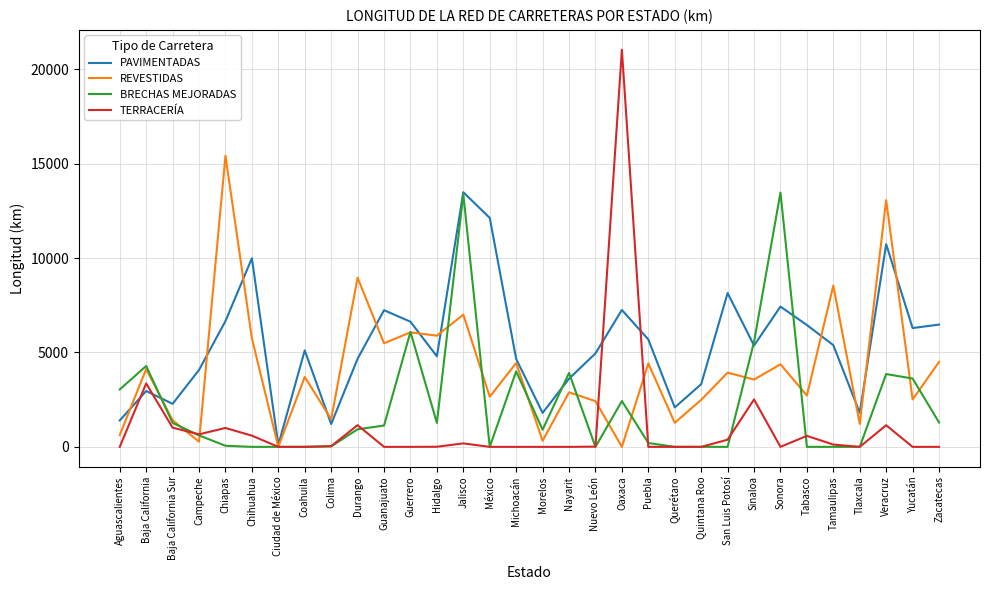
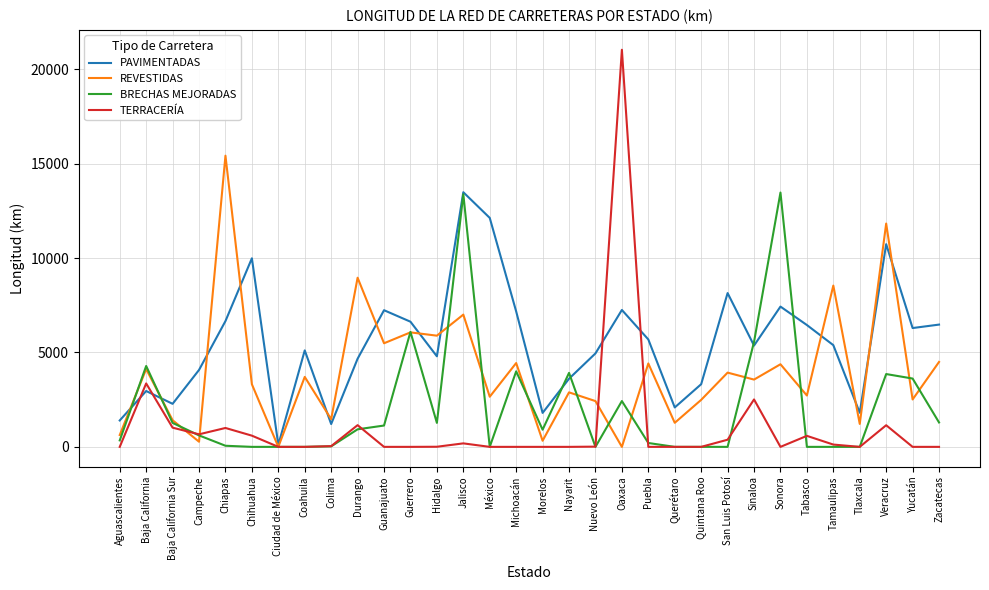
  {
    "PAVIMENTADAS": {
      "Aguascalientes": 1400,
      "Baja California": 3000,
      "Baja California Sur": 2300,
      "Campeche": 4100,
      "Chiapas": 6700,
      "Chihuahua": 10000,
      "Coahuila": 5100,
      "Colima": 1200,
      "Durango": 4700,
      "Guanajuato": 7200,
      "Guerrero": 6600,
      "Hidalgo": 4800,
      "México": 12100,
-     "Michoacán": 4700,
+     "Michoacán": 7200,
      "Morelos": 1800,
      "Nayarit": 3600,
      "Nuevo León": 5000,
      "Oaxaca": 7300,
      "Puebla": 5700,
      "Querétaro": 2100,
      "Quintana Roo": 3300,
      "San Luis Potosí": 8100,
      "Sinaloa": 5400,
      "Sonora": 7400,
      "Tabasco": 6500,
      "Tamaulipas": 5400,
      "Tlaxcala": 1800,
      "Veracruz": 10700,
      "Yucatán": 6300,
      "Zacatecas": 6500
    },
    "REVESTIDAS": {
      "Aguascalientes": 600,
      "Baja California": 4100,
      "Baja California Sur": 1400,
      "Campeche": 300,
      "Chiapas": 15400,
-     "Chihuahua": 5800,
+     "Chihuahua": 3300,
      "Coahuila": 3700,
      "Colima": 1500,
      "Durango": 9000,
      "Guanajuato": 5500,
      "Hidalgo": 5900,
      "Jalisco": 7000,
      "México": 2700,
      "Michoacán": 4400,
      "Morelos": 300,
      "Nayarit": 2900,
      "Nuevo León": 2400,
      "Oaxaca": 0,
      "Puebla": 4400,
      "Querétaro": 1300,
      "Quintana Roo": 2500,
      "San Luis Potosí": 3900,
      "Sinaloa": 3600,
      "Sonora": 4400,
      "Tabasco": 2700,
      "Tamaulipas": 8500,
      "Tlaxcala": 1200,
-     "Veracruz": 13100,
+     "Veracruz": 11800,
      "Yucatán": 2500,
      "Zacatecas": 4500
    },
    "BRECHAS MEJORADAS": {
-     "Aguascalientes": 3000,
+     "Aguascalientes": 300,
      "Baja California": 4300,
      "Baja California Sur": 1300,
      "Chiapas": 100,
      "Chihuahua": 0,
      "Durango": 900,
      "Guanajuato": 1100,
      "Hidalgo": 1300,
      "Michoacán": 4000,
      "Morelos": 900,
      "Nayarit": 3900,
      "Oaxaca": 2400,
      "Puebla": 200,
      "San Luis Potosí": 0,
      "Sinaloa": 5600,
      "Sonora": 13500,
      "Tabasco": 0,
      "Veracruz": 3900,
      "Yucatán": 3600,
      "Zacatecas": 1300
    },
    "TERRACERÍA": {
      "Aguascalientes": 0,
      "Baja California": 3400,
      "Baja California Sur": 1000,
      "Chiapas": 1000,
      "Chihuahua": 600,
      "Durango": 1200,
      "Guanajuato": 0,
      "Guerrero": 0,
      "Hidalgo": 0,
      "Jalisco": 200,
      "Michoacán": 0,
      "Morelos": 0,
      "Nayarit": 0,
      "Oaxaca": 21000,
      "Puebla": 0,
      "San Luis Potosí": 400,
      "Sinaloa": 2500,
      "Sonora": 0,
      "Tabasco": 600,
      "Veracruz": 1100,
      "Yucatán": 0,
      "Zacatecas": 0
    }
  }
